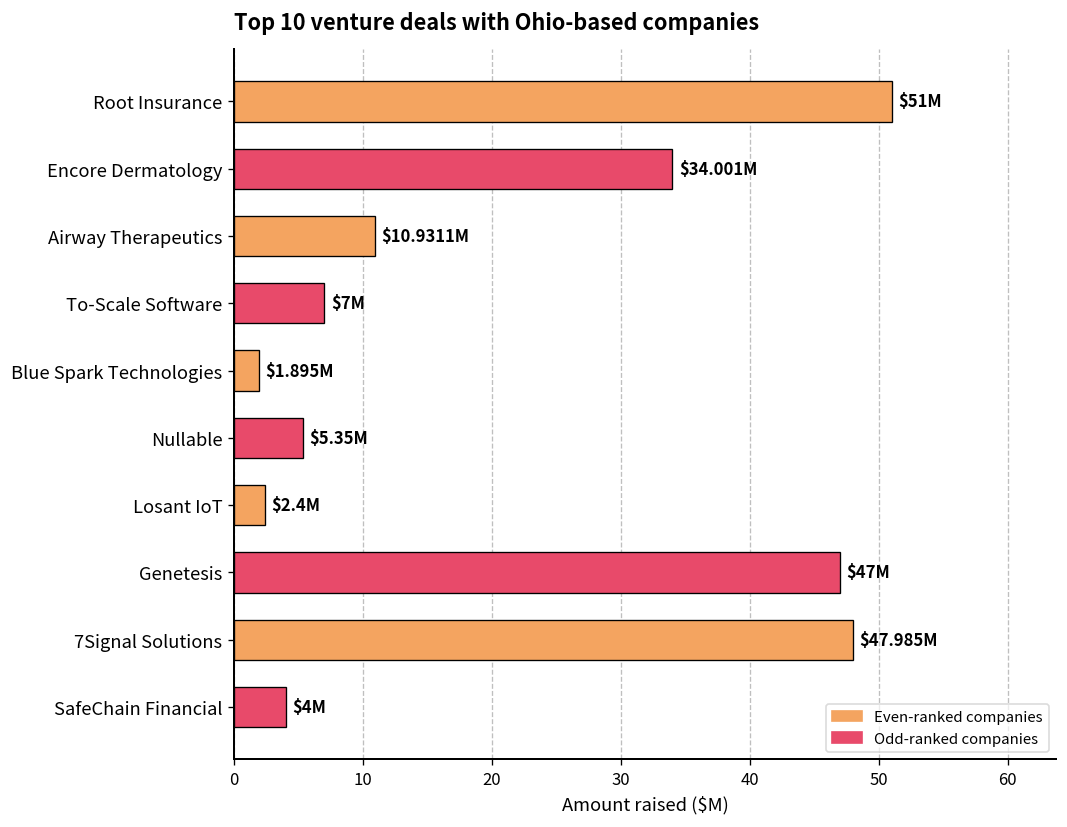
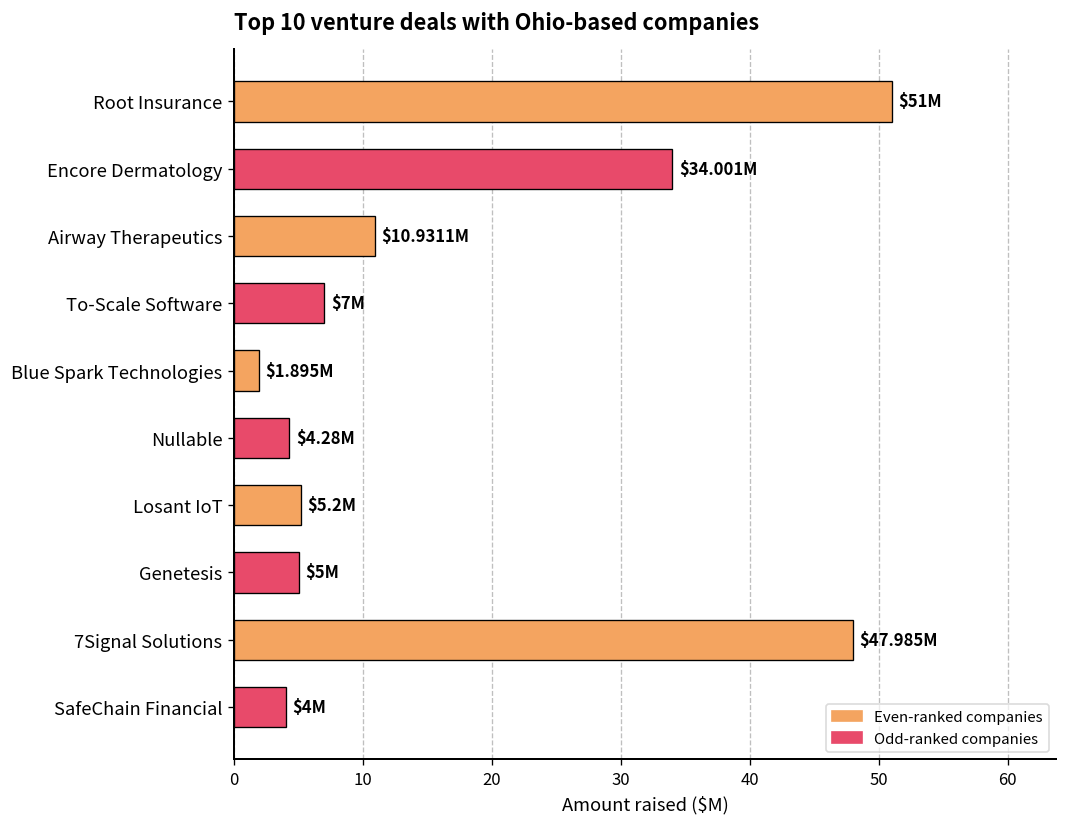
  {
    "Root Insurance": "$51M",
    "Encore Dermatology": "$34.001M",
    "Airway Therapeutics": "$10.9311M",
    "To-Scale Software": "$7M",
    "Blue Spark Technologies": "$1.895M",
-   "Nullable": "$5.35M",
-   "Losant IoT": "$2.4M",
-   "Genetesis": "$47M",
+   "Nullable": "$4.28M",
+   "Losant IoT": "$5.2M",
+   "Genetesis": "$5M",
    "7Signal Solutions": "$47.985M",
    "SafeChain Financial": "$4M"
  }
